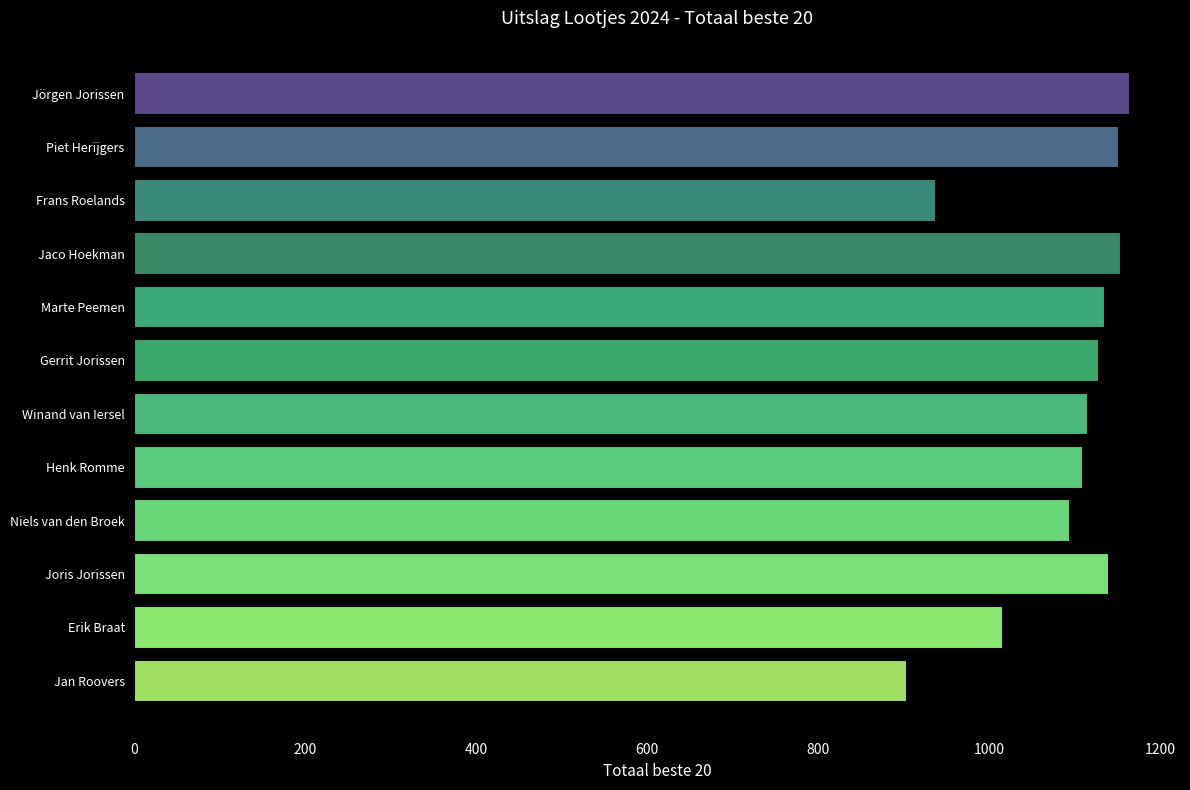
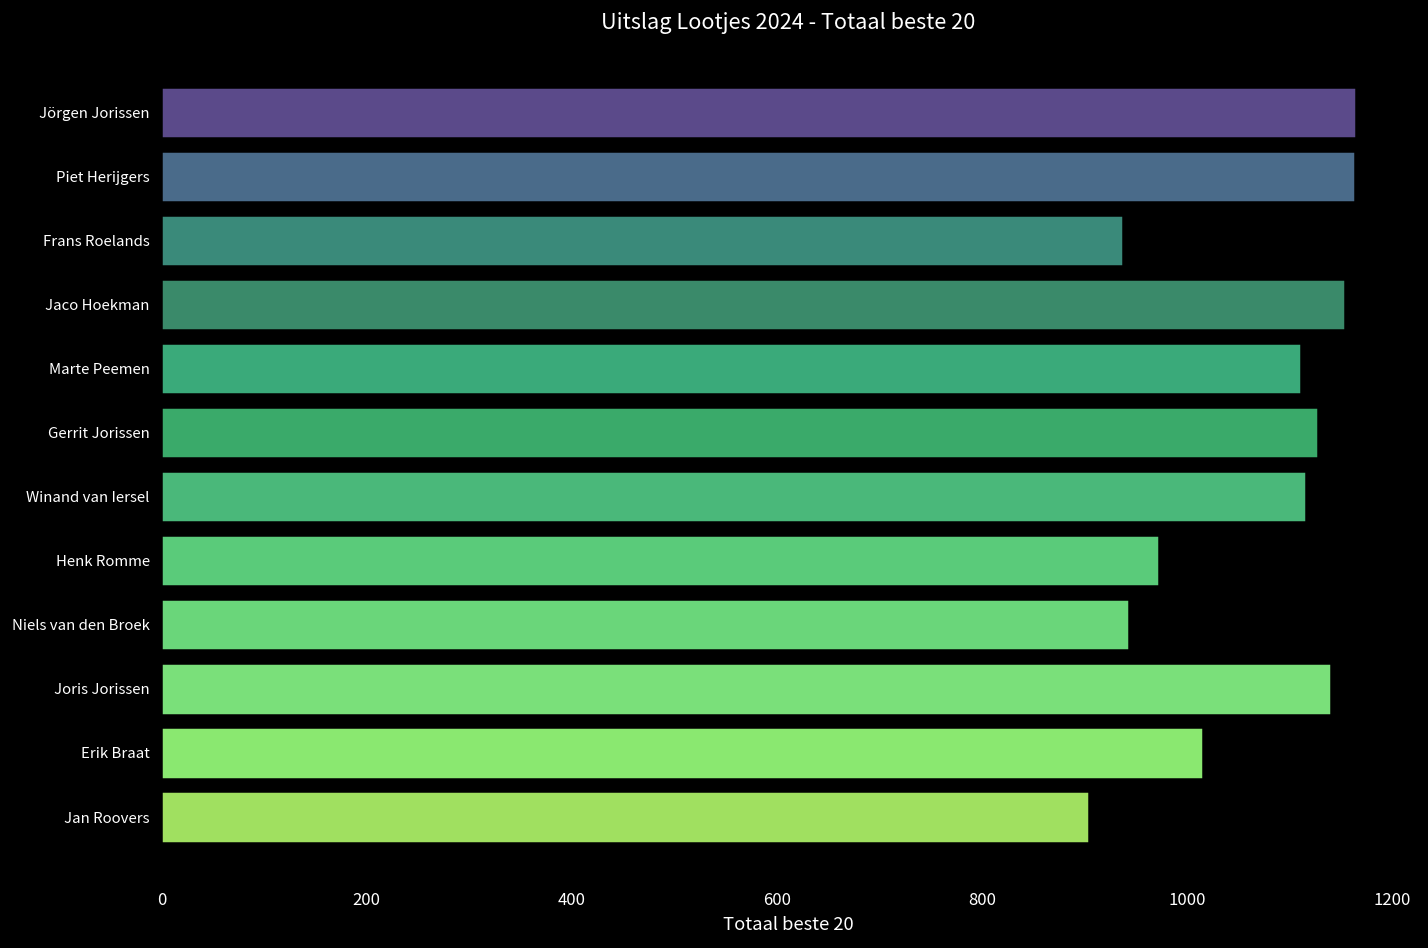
  {
    "Jörgen Jorissen": 1170,
-   "Piet Herijgers": 1150,
+   "Piet Herijgers": 1160,
    "Frans Roelands": 940,
    "Jaco Hoekman": 1150,
-   "Marte Peemen": 1140,
+   "Marte Peemen": 1110,
    "Gerrit Jorissen": 1130,
    "Winand van Iersel": 1120,
-   "Henk Romme": 1110,
-   "Niels van den Broek": 1090,
+   "Henk Romme": 970,
+   "Niels van den Broek": 940,
    "Joris Jorissen": 1140,
    "Erik Braat": 1020,
    "Jan Roovers": 900
  }
